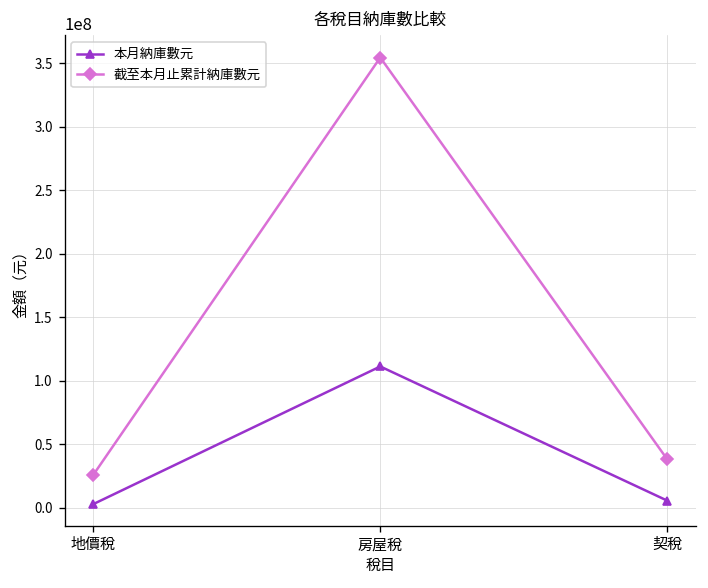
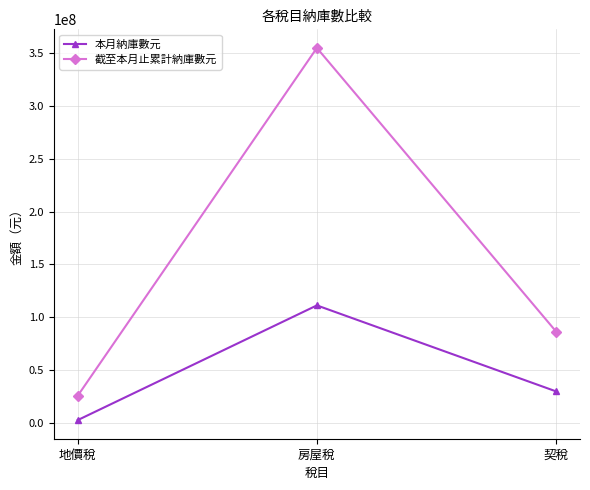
  {
    "本月納庫數元": {
      "地價稅": 3000000,
      "房屋稅": 111000000,
-     "契稅": 6000000
+     "契稅": 30000000
    },
    "截至本月止累計納庫數元": {
      "地價稅": 26000000,
      "房屋稅": 355000000,
-     "契稅": 38000000
+     "契稅": 87000000
    }
  }
